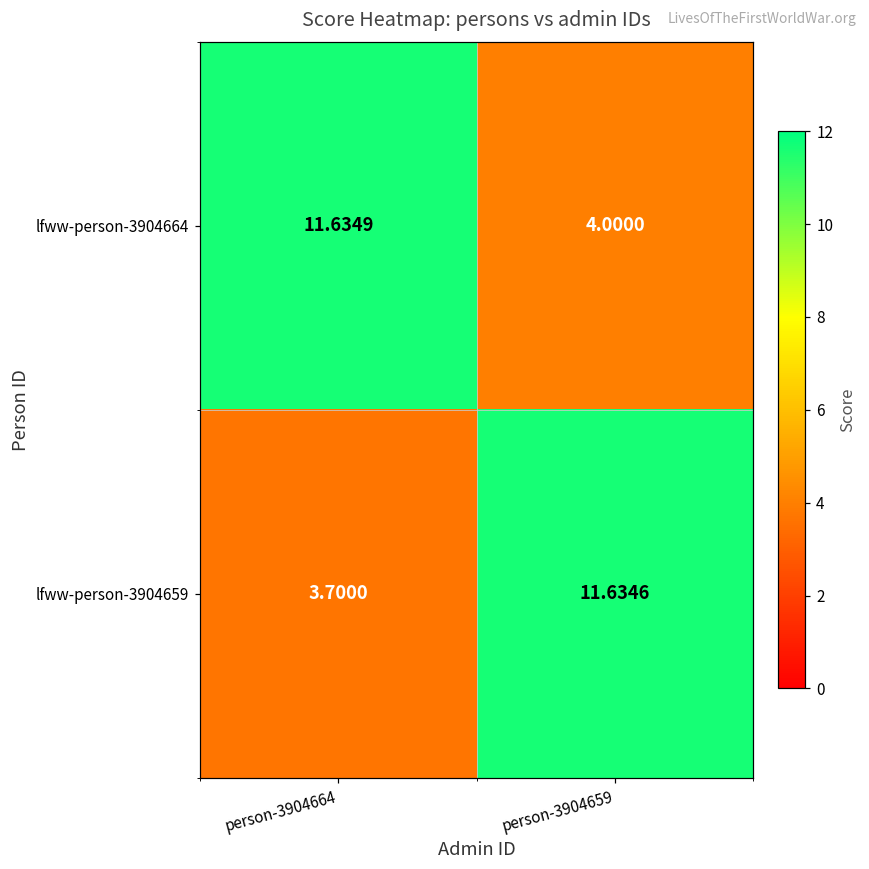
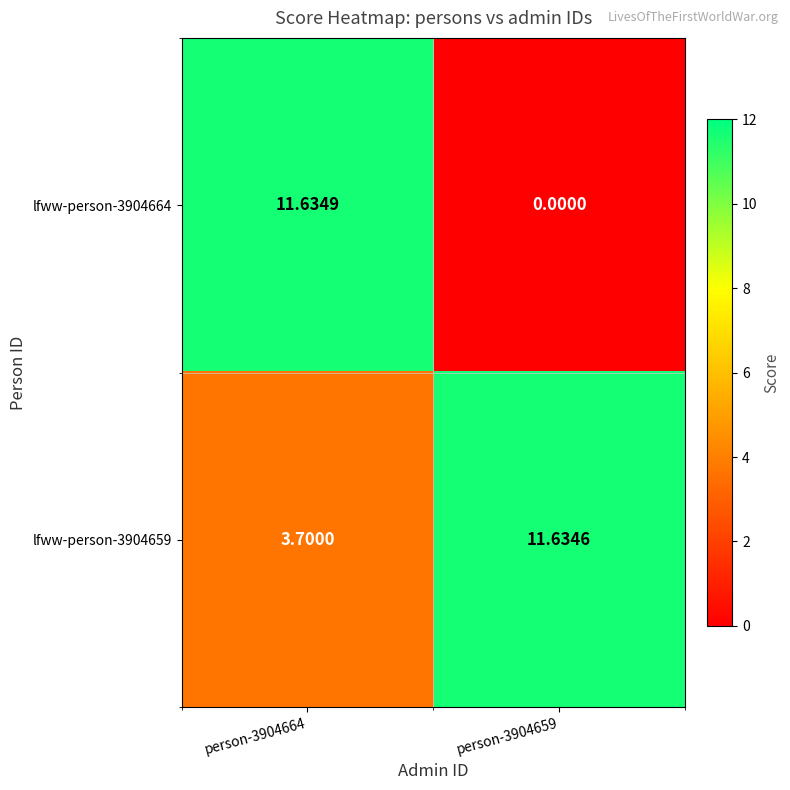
  {
    "lfww-person-3904664": {
      "person-3904664": 11.6349,
-     "person-3904659": 4.0000
+     "person-3904659": 0.0000
    },
    "lfww-person-3904659": {
      "person-3904664": 3.7000,
      "person-3904659": 11.6346
    }
  }
